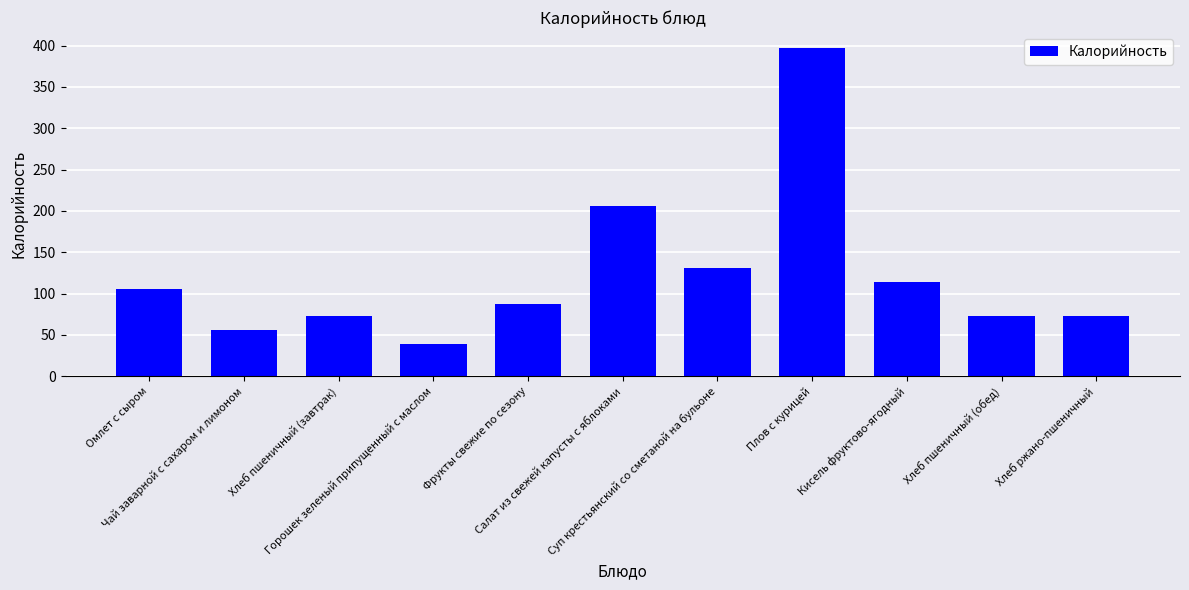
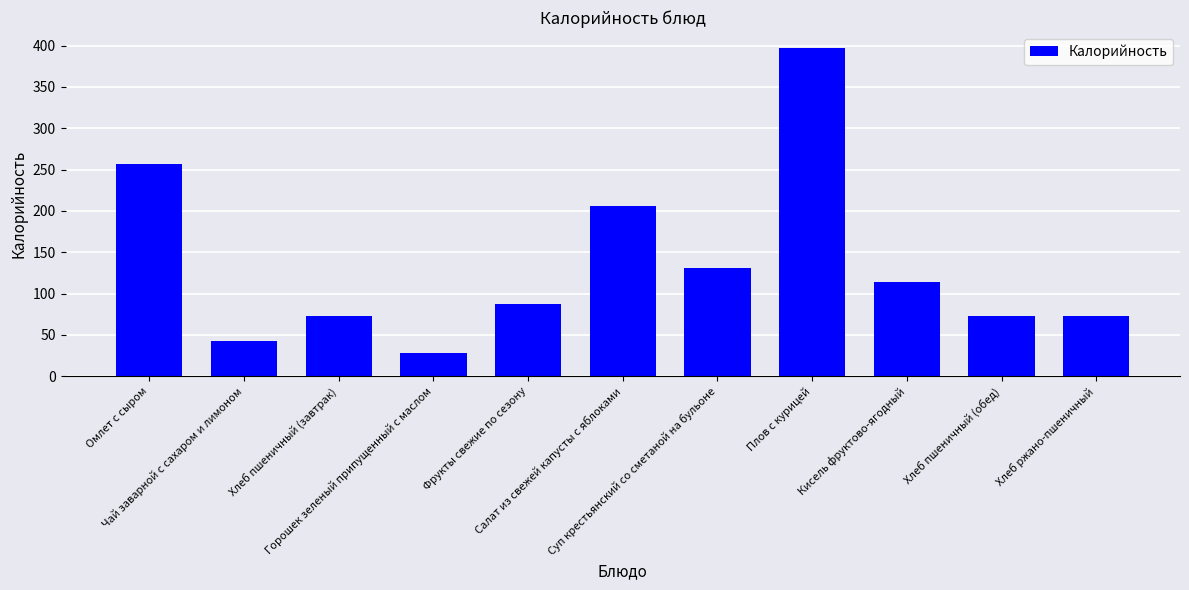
  {
-   "Омлет с сыром": 110,
-   "Чай заварной с сахаром и лимоном": 60,
+   "Омлет с сыром": 260,
+   "Чай заварной с сахаром и лимоном": 40,
    "Хлеб пшеничный (завтрак)": 70,
-   "Горошек зеленый припущенный с маслом": 40,
+   "Горошек зеленый припущенный с маслом": 30,
    "Фрукты свежие по сезону": 90,
    "Салат из свежей капусты с яблоками": 210,
    "Суп крестьянский со сметаной на бульоне": 130,
    "Плов с курицей": 400,
    "Кисель фруктово-ягодный": 110,
    "Хлеб пшеничный (обед)": 70,
    "Хлеб ржано-пшеничный": 70
  }
